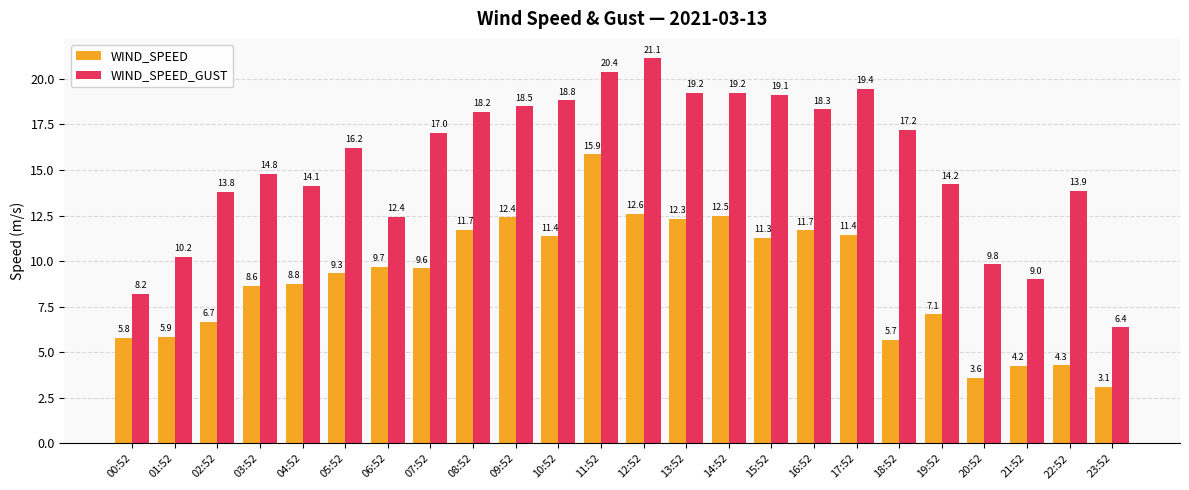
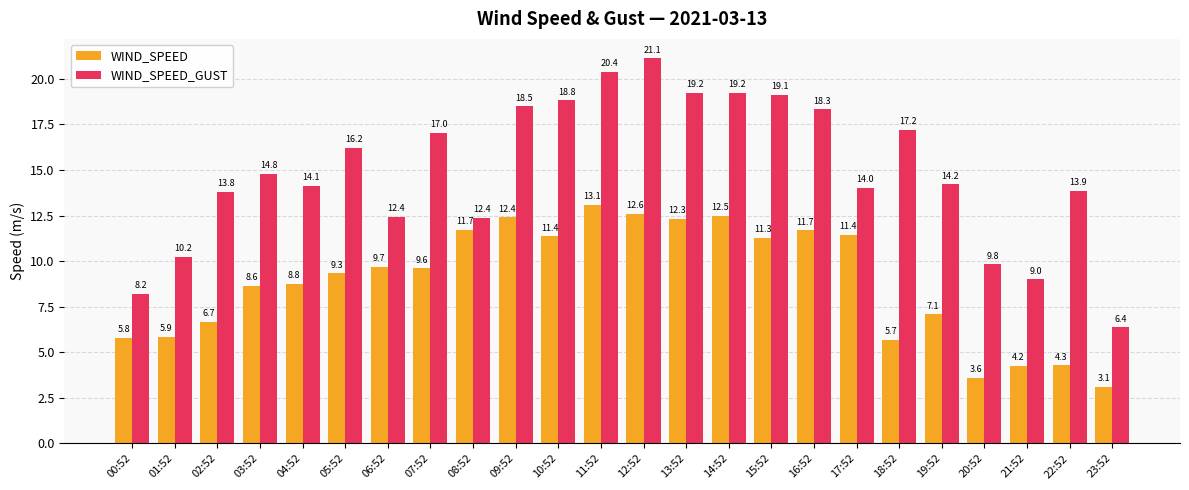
  {
    "WIND_SPEED": {
      "00:52": 5.8,
      "01:52": 5.9,
      "02:52": 6.7,
      "03:52": 8.6,
      "04:52": 8.8,
      "05:52": 9.3,
      "06:52": 9.7,
      "07:52": 9.6,
      "08:52": 11.7,
      "09:52": 12.4,
      "10:52": 11.4,
-     "11:52": 15.9,
+     "11:52": 13.1,
      "12:52": 12.6,
      "13:52": 12.3,
      "14:52": 12.5,
      "15:52": 11.3,
      "16:52": 11.7,
      "17:52": 11.4,
      "18:52": 5.7,
      "19:52": 7.1,
      "20:52": 3.6,
      "21:52": 4.2,
      "22:52": 4.3,
      "23:52": 3.1
    },
    "WIND_SPEED_GUST": {
      "00:52": 8.2,
      "01:52": 10.2,
      "02:52": 13.8,
      "03:52": 14.8,
      "04:52": 14.1,
      "05:52": 16.2,
      "06:52": 12.4,
      "07:52": 17.0,
-     "08:52": 18.2,
+     "08:52": 12.4,
      "09:52": 18.5,
      "10:52": 18.8,
      "11:52": 20.4,
      "12:52": 21.1,
      "13:52": 19.2,
      "14:52": 19.2,
      "15:52": 19.1,
      "16:52": 18.3,
-     "17:52": 19.4,
+     "17:52": 14.0,
      "18:52": 17.2,
      "19:52": 14.2,
      "20:52": 9.8,
      "21:52": 9.0,
      "22:52": 13.9,
      "23:52": 6.4
    }
  }
